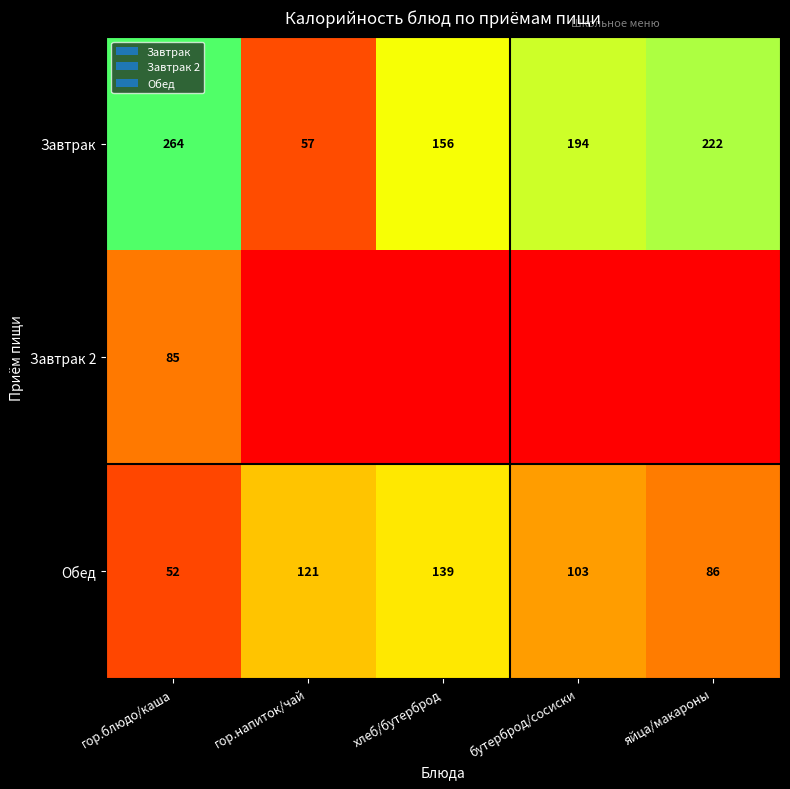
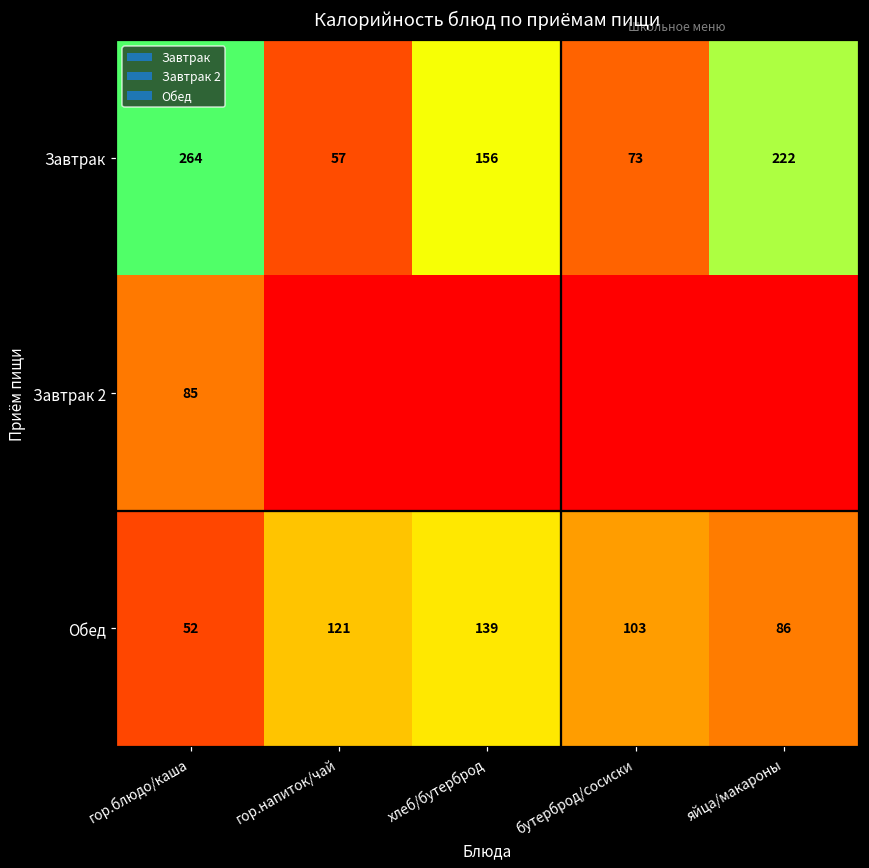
  {
    "Завтрак": {
      "гор.блюдо/каша": 264,
      "гор.напиток/чай": 57,
      "хлеб/бутерброд": 156,
-     "бутерброд/сосиски": 194,
+     "бутерброд/сосиски": 73,
      "яйца/макароны": 222
    },
    "Завтрак 2": {
      "гор.блюдо/каша": 85
    },
    "Обед": {
      "гор.блюдо/каша": 52,
      "гор.напиток/чай": 121,
      "хлеб/бутерброд": 139,
      "бутерброд/сосиски": 103,
      "яйца/макароны": 86
    }
  }
